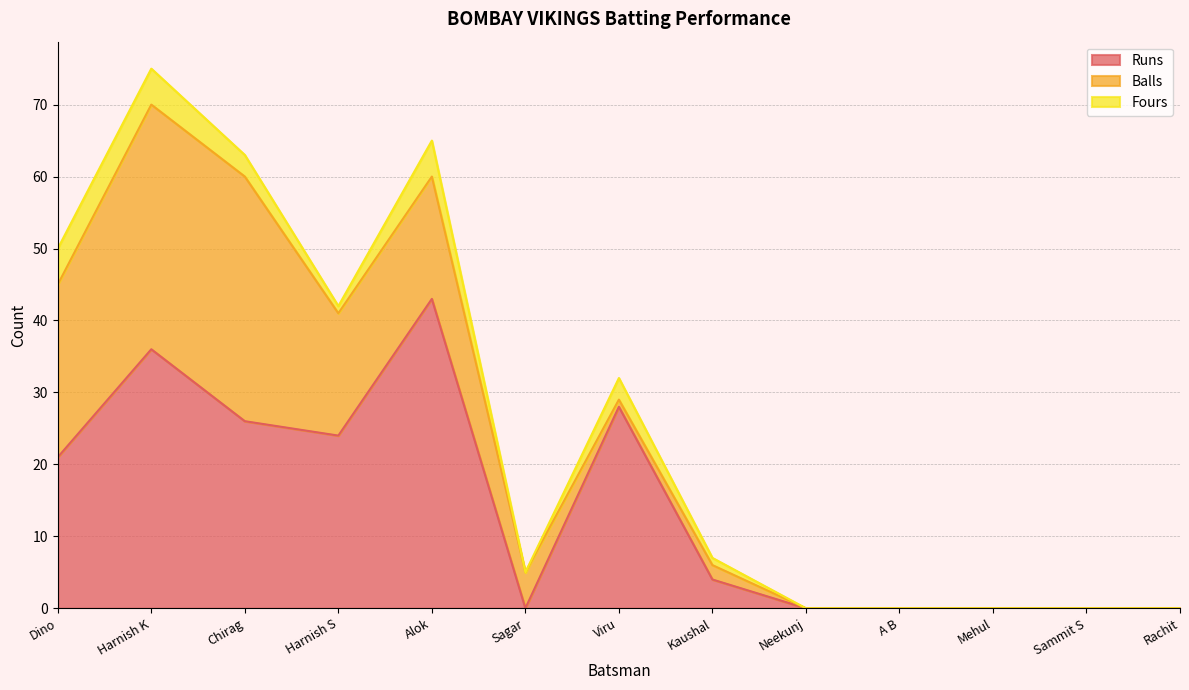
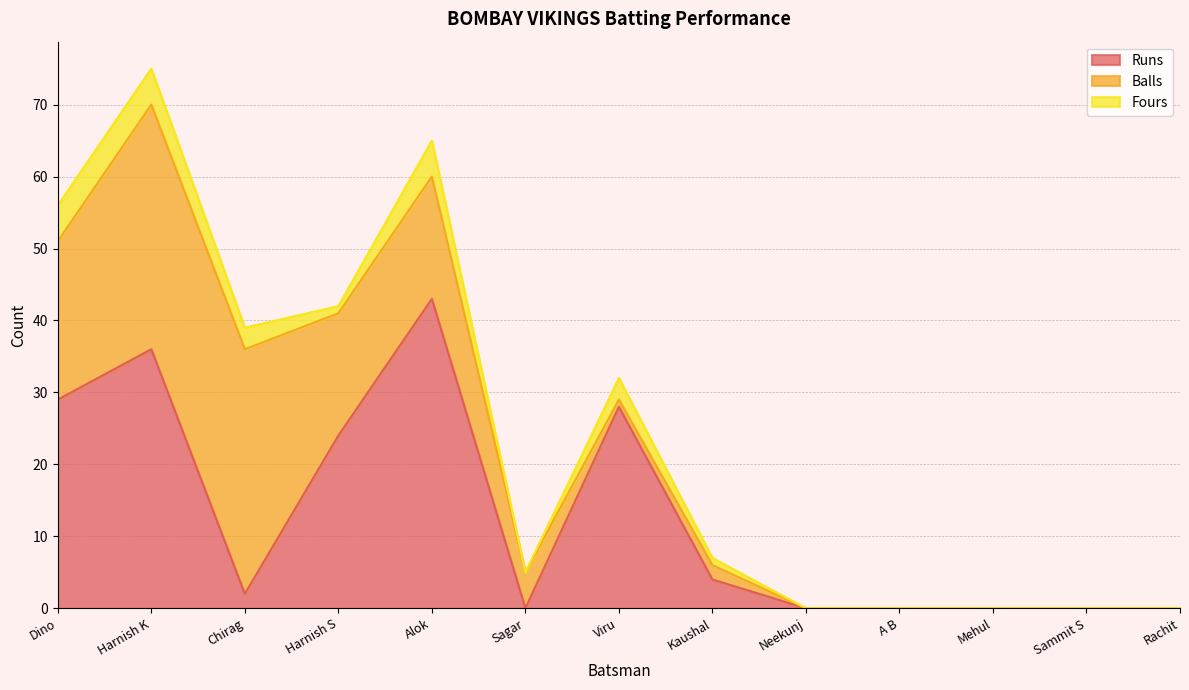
  {
    "Runs": {
-     "Dino": 21,
+     "Dino": 29,
      "Harnish K": 36,
-     "Chirag": 26,
+     "Chirag": 2,
      "Harnish S": 24,
      "Alok": 43,
      "Sagar": 0,
      "Viru": 28,
      "Kaushal": 4
    },
    "Balls": {
-     "Dino": 24,
+     "Dino": 22,
      "Harnish K": 34,
      "Chirag": 34,
      "Harnish S": 17,
      "Alok": 17,
      "Viru": 1,
      "Kaushal": 2
    },
    "Fours": {
      "Dino": 5,
      "Harnish K": 5,
      "Chirag": 3,
      "Harnish S": 1,
      "Alok": 5,
      "Viru": 3,
      "Kaushal": 1
    }
  }
